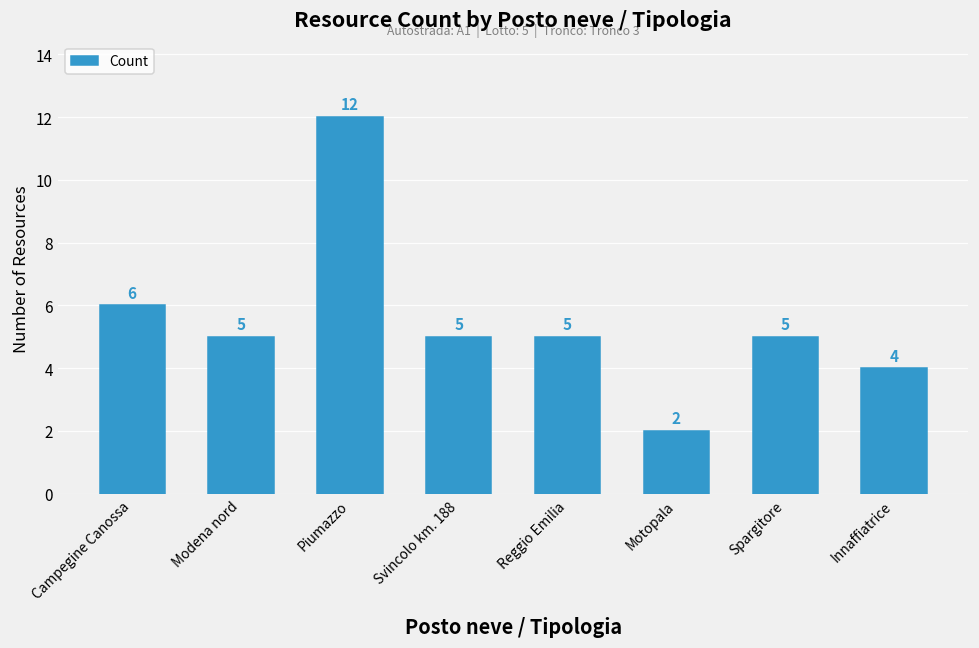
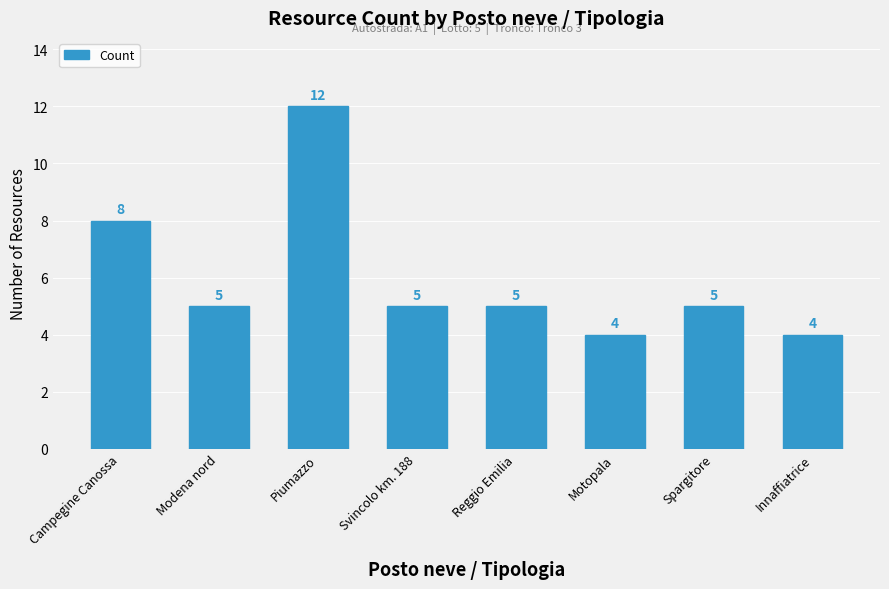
  {
-   "Campegine Canossa": 6,
+   "Campegine Canossa": 8,
    "Modena nord": 5,
    "Piumazzo": 12,
    "Svincolo km. 188": 5,
    "Reggio Emilia": 5,
-   "Motopala": 2,
+   "Motopala": 4,
    "Spargitore": 5,
    "Innaffiatrice": 4
  }
